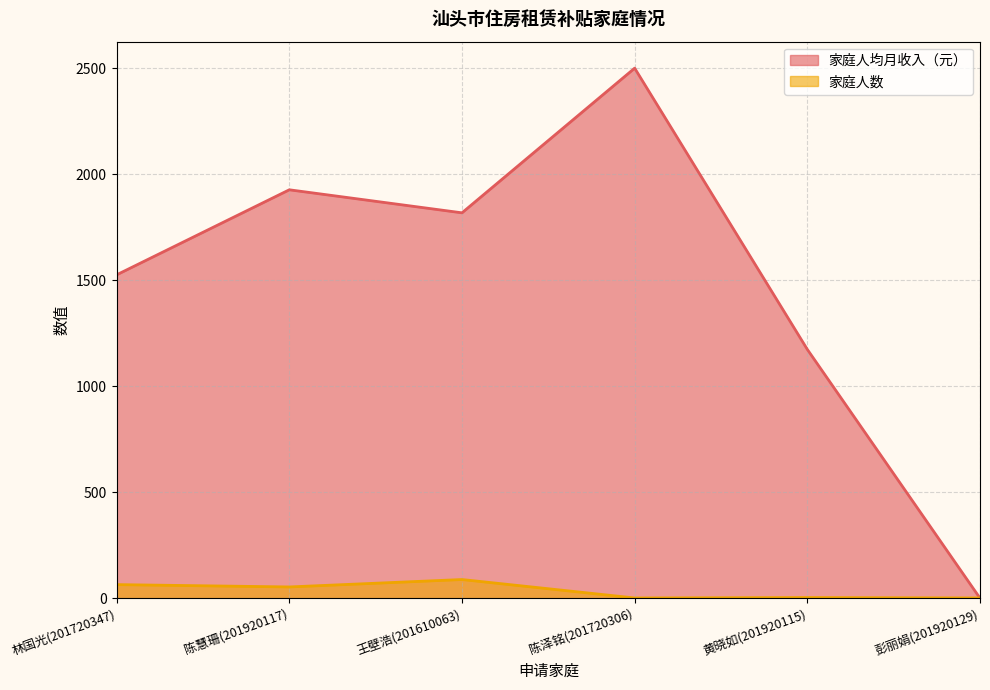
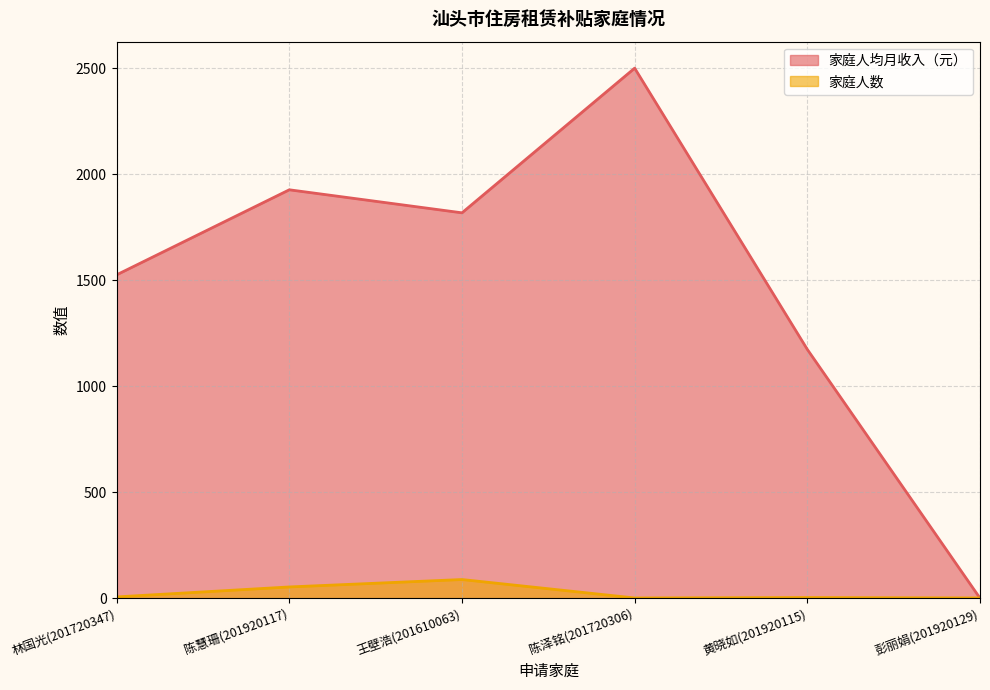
  {
    "家庭人均月收入（元）": {
      "林国光(201720347)": 1530,
      "陈慧珊(201920117)": 1930,
      "王壁浩(201610063)": 1820,
      "陈泽铭(201720306)": 2500,
      "黄晓如(201920115)": 1170
    },
    "家庭人数": {
-     "林国光(201720347)": 60,
+     "林国光(201720347)": 10,
      "陈慧珊(201920117)": 50,
      "王壁浩(201610063)": 90,
      "陈泽铭(201720306)": 0,
      "黄晓如(201920115)": 0
    }
  }
